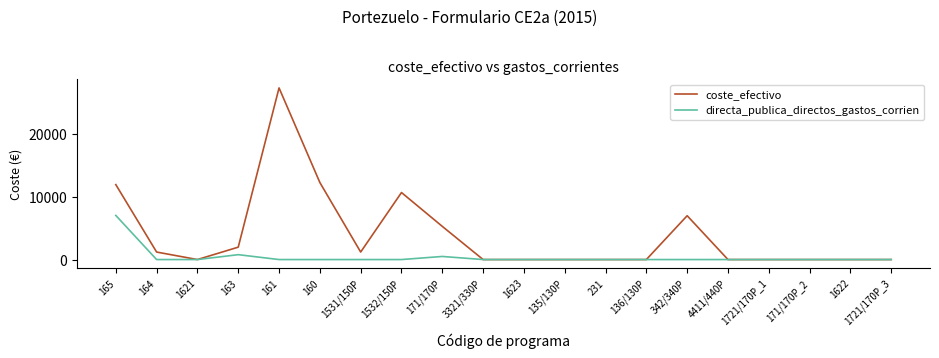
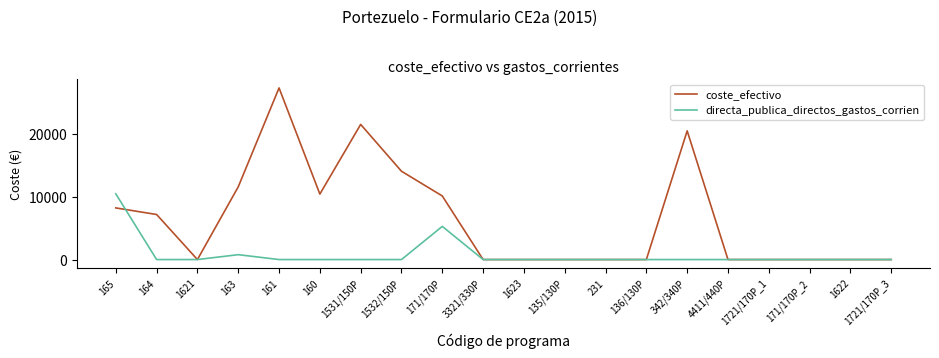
  {
    "coste_efectivo": {
-     "165": 12000,
-     "164": 1000,
-     "163": 2000,
+     "165": 8000,
+     "164": 7000,
+     "163": 12000,
      "161": 27000,
-     "160": 12000,
-     "1531/150P": 1000,
-     "1532/150P": 11000,
-     "171/170P": 5000,
-     "342/340P": 7000
+     "160": 10000,
+     "1531/150P": 22000,
+     "1532/150P": 14000,
+     "171/170P": 10000,
+     "342/340P": 21000
    },
    "directa_publica_directos_gastos_corrien": {
-     "165": 7000,
+     "165": 10000,
      "164": 0,
      "163": 1000,
      "161": 0,
      "160": 0,
      "1531/150P": 0,
      "1532/150P": 0,
-     "171/170P": 0,
+     "171/170P": 5000,
      "342/340P": 0
    }
  }
